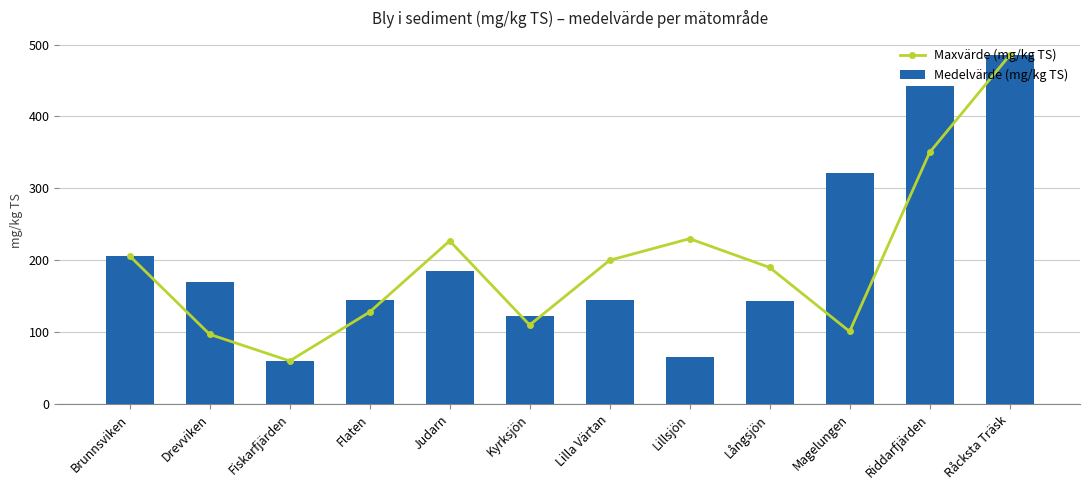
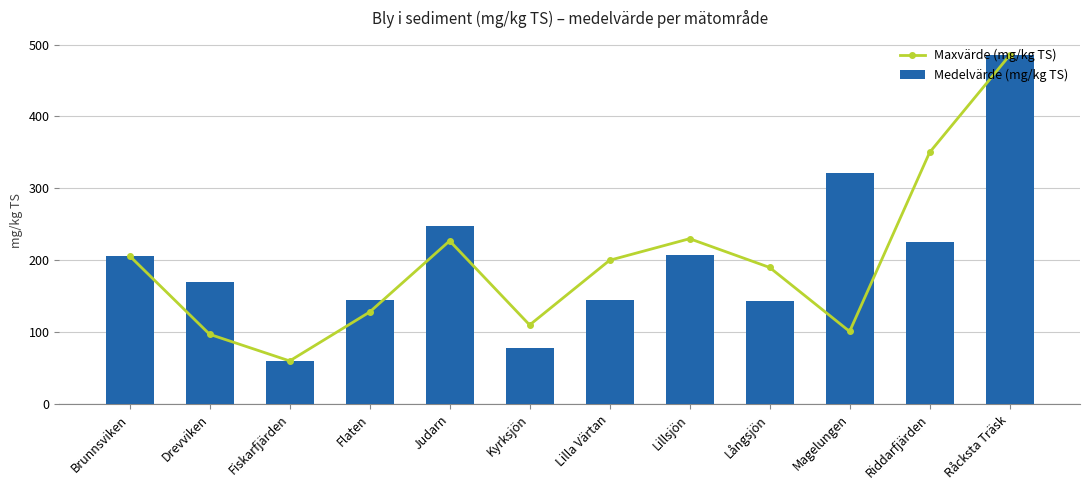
  {
    "Maxvärde (mg/kg TS)": {
      "Brunnsviken": 210,
      "Drevviken": 100,
      "Fiskarfjärden": 60,
      "Flaten": 130,
      "Judarn": 230,
      "Kyrksjön": 110,
      "Lilla Värtan": 200,
      "Lillsjön": 230,
      "Långsjön": 190,
      "Magelungen": 100,
      "Riddarfjärden": 350,
      "Råcksta Träsk": 490
    },
    "Medelvärde (mg/kg TS)": {
      "Brunnsviken": 210,
      "Drevviken": 170,
      "Fiskarfjärden": 60,
      "Flaten": 140,
-     "Judarn": 190,
-     "Kyrksjön": 120,
+     "Judarn": 250,
+     "Kyrksjön": 80,
      "Lilla Värtan": 140,
-     "Lillsjön": 70,
+     "Lillsjön": 210,
      "Långsjön": 140,
      "Magelungen": 320,
-     "Riddarfjärden": 440,
+     "Riddarfjärden": 230,
      "Råcksta Träsk": 490
    }
  }
